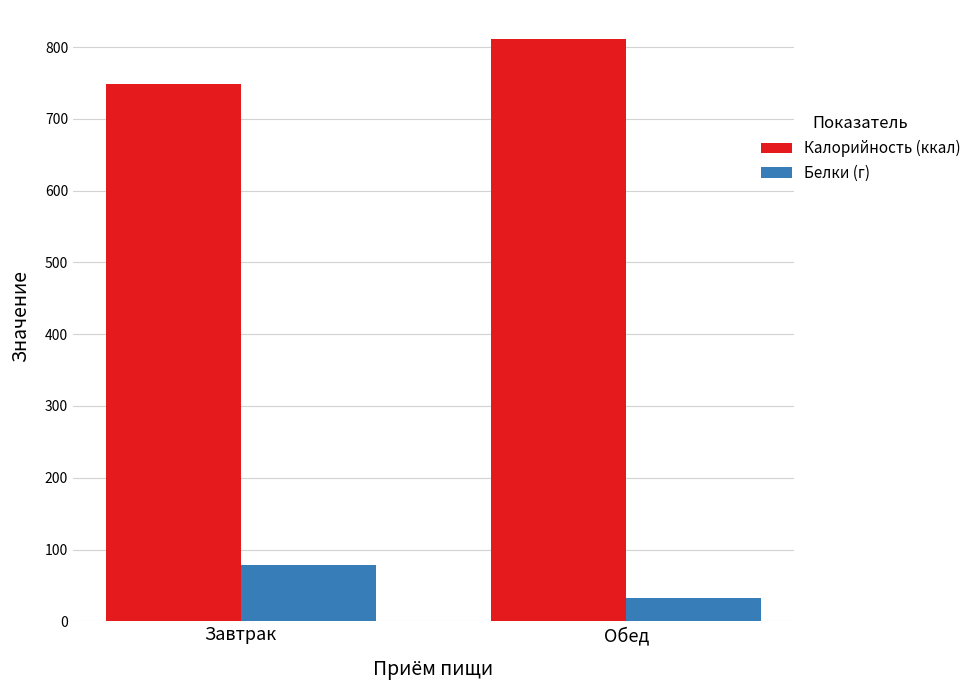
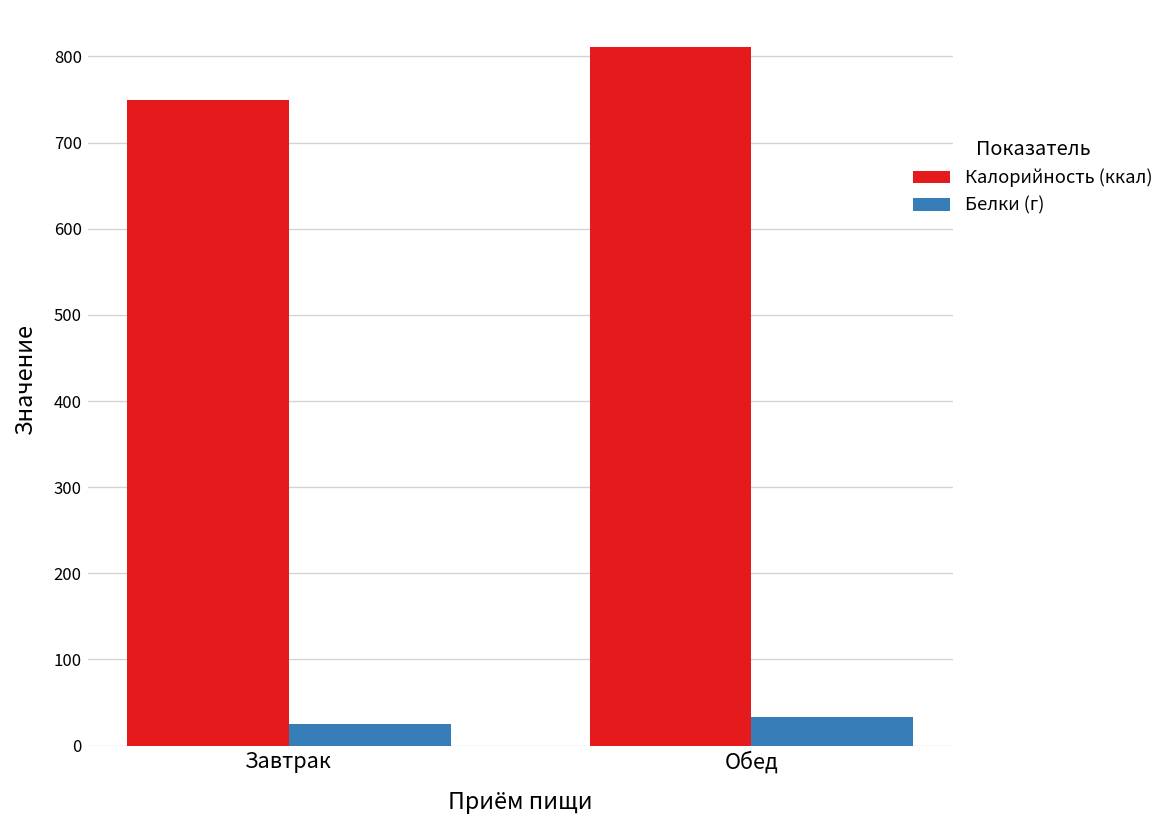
  {
    "Калорийность (ккал)": {
      "Завтрак": 750,
      "Обед": 810
    },
    "Белки (г)": {
-     "Завтрак": 80,
+     "Завтрак": 30,
      "Обед": 30
    }
  }
